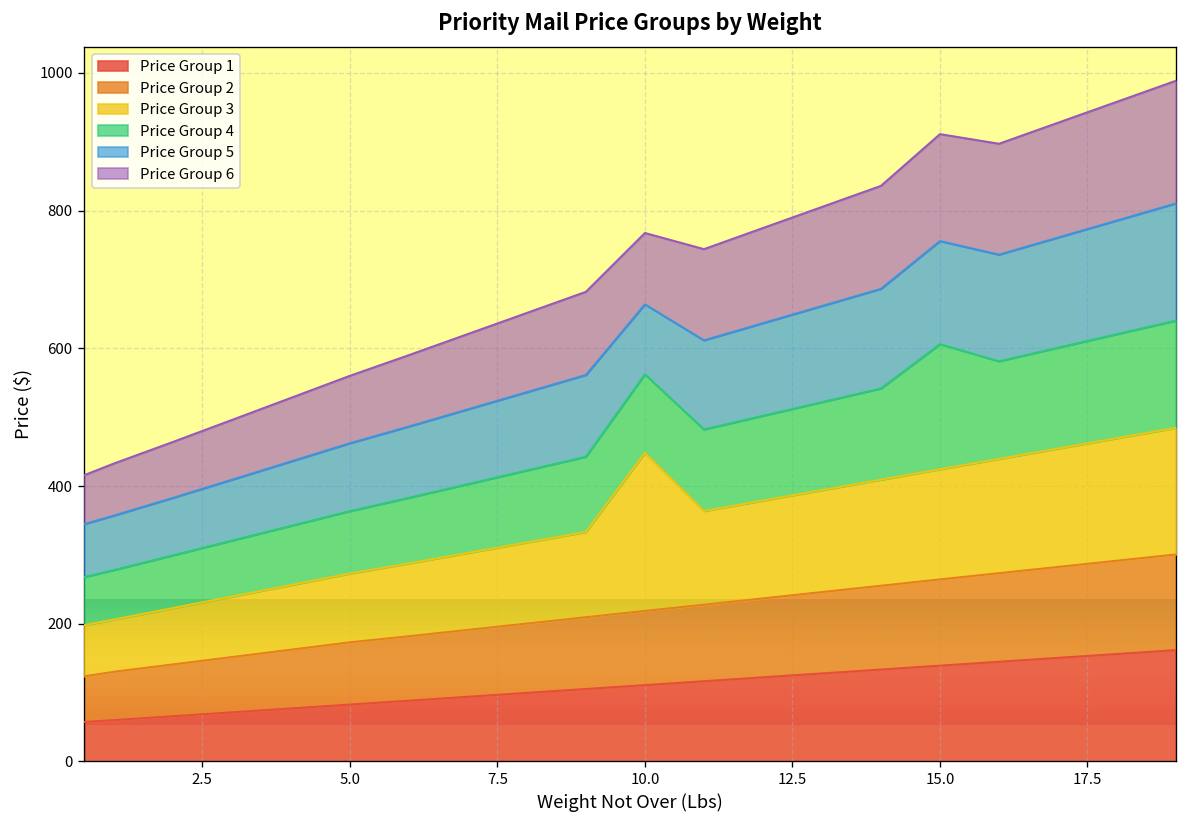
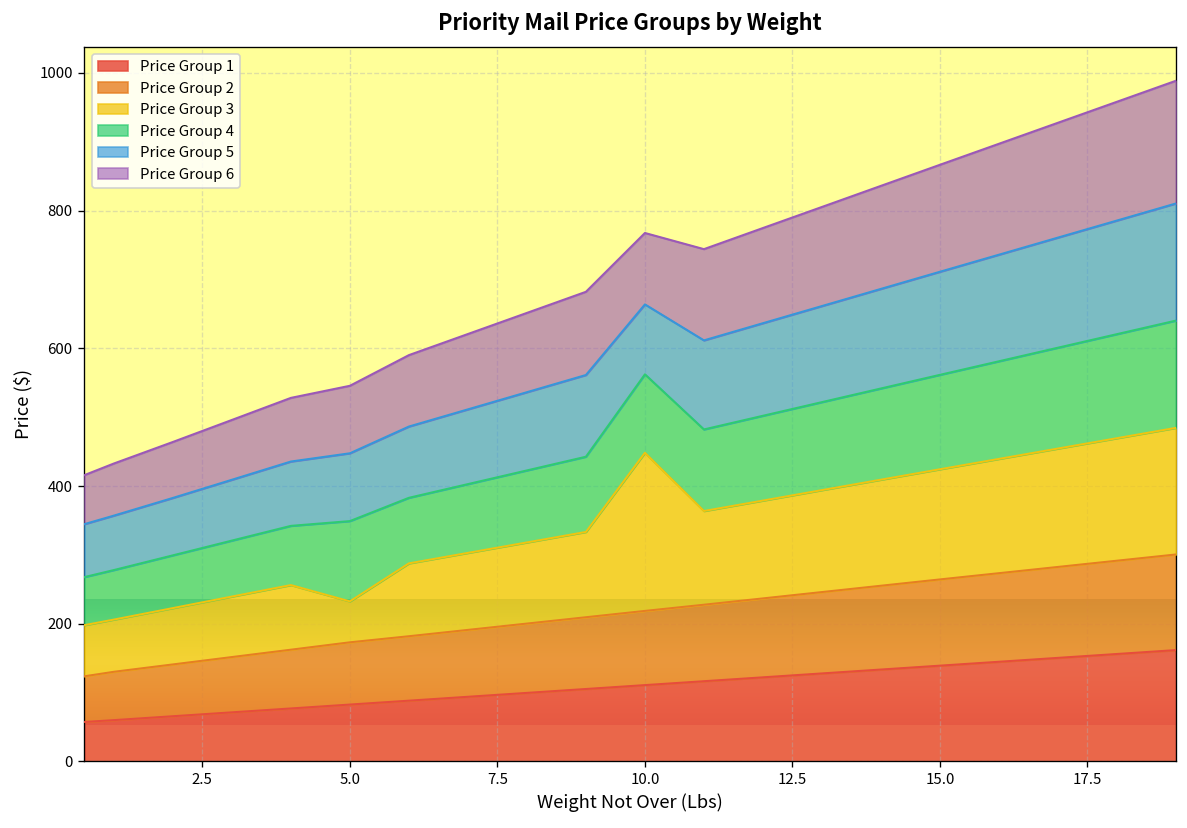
  {
    "Price Group 3": {
-     "5.0": 100,
+     "5.0": 60,
      "10.0": 230,
      "15.0": 160
    },
    "Price Group 4": {
-     "5.0": 90,
+     "5.0": 120,
      "10.0": 110,
-     "15.0": 180
+     "15.0": 140
    },
    "Price Group 5": {
      "5.0": 100,
      "10.0": 100,
      "15.0": 150
    },
    "Price Group 6": {
      "5.0": 100,
      "10.0": 100,
      "15.0": 160
    }
  }
